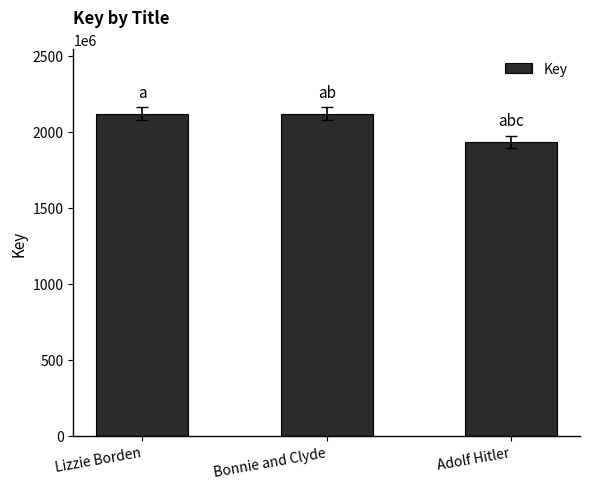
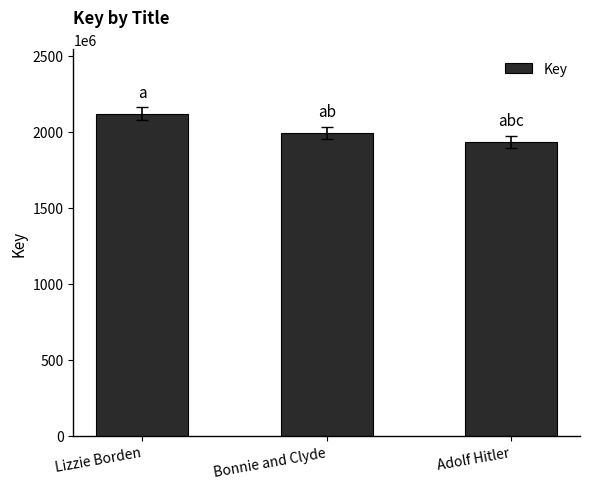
  {
    "Key": {
      "Lizzie Borden": 2120000000,
-     "Bonnie and Clyde": 2120000000,
+     "Bonnie and Clyde": 1990000000,
      "Adolf Hitler": 1930000000
    }
  }
